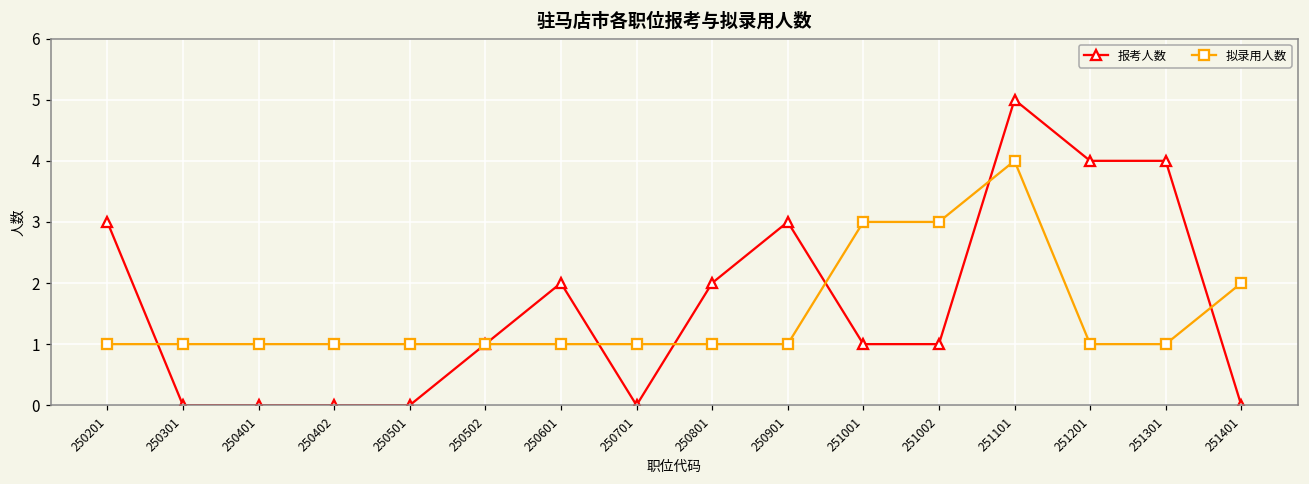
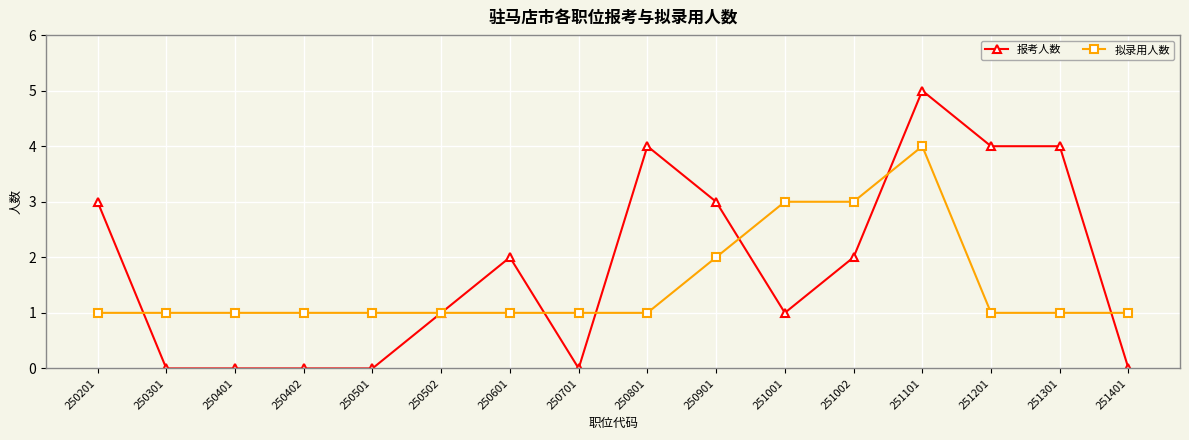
  {
    "报考人数": {
      "250201": 3,
      "250301": 0,
      "250401": 0,
      "250402": 0,
      "250501": 0,
      "250601": 2,
      "250701": 0,
-     "250801": 2,
+     "250801": 4,
      "250901": 3,
      "251001": 1,
-     "251002": 1,
+     "251002": 2,
      "251101": 5,
      "251201": 4,
      "251301": 4,
      "251401": 0
    },
    "拟录用人数": {
      "250201": 1,
      "250301": 1,
      "250401": 1,
      "250402": 1,
      "250501": 1,
      "250601": 1,
      "250701": 1,
      "250801": 1,
-     "250901": 1,
+     "250901": 2,
      "251001": 3,
      "251002": 3,
      "251101": 4,
      "251201": 1,
      "251301": 1,
-     "251401": 2
+     "251401": 1
    }
  }
